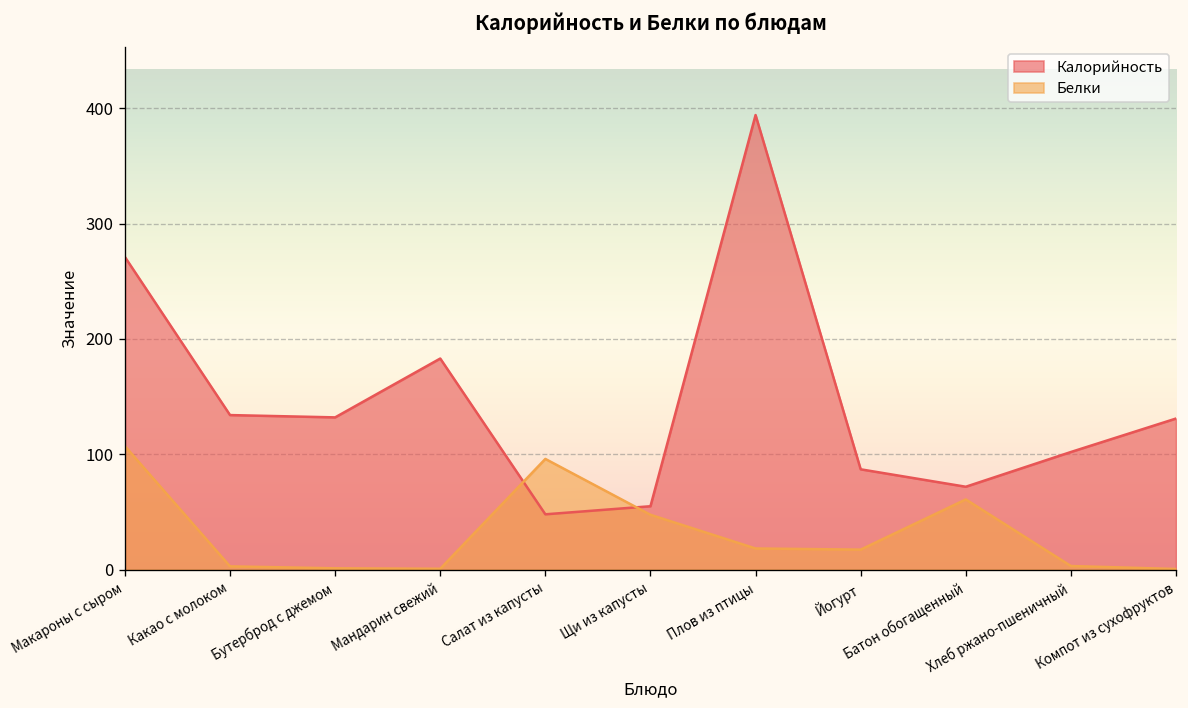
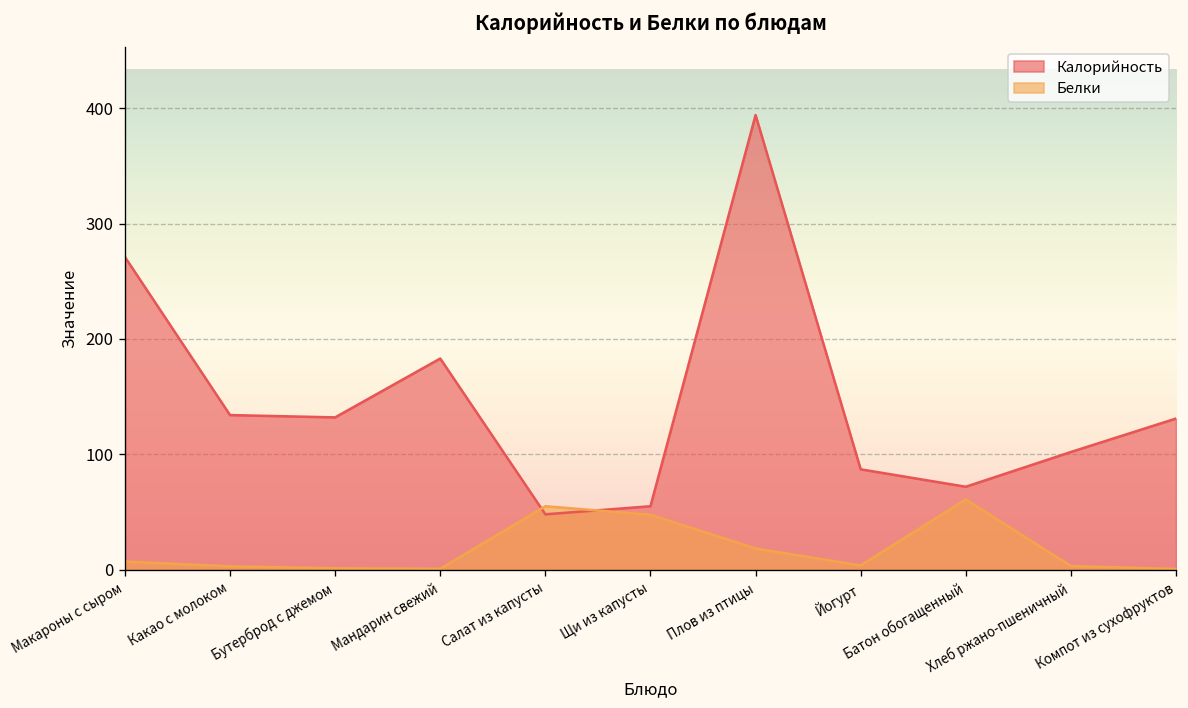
  {
    "Калорийность": {
      "Макароны с сыром": 270,
      "Какао с молоком": 130,
      "Бутерброд с джемом": 130,
      "Мандарин свежий": 180,
      "Салат из капусты": 50,
      "Щи из капусты": 60,
      "Плов из птицы": 390,
      "Йогурт": 90,
      "Батон обогащенный": 70,
      "Хлеб ржано-пшеничный": 100,
      "Компот из сухофруктов": 130
    },
    "Белки": {
-     "Макароны с сыром": 110,
+     "Макароны с сыром": 10,
      "Какао с молоком": 0,
      "Бутерброд с джемом": 0,
      "Мандарин свежий": 0,
-     "Салат из капусты": 100,
+     "Салат из капусты": 60,
      "Щи из капусты": 50,
      "Плов из птицы": 20,
-     "Йогурт": 20,
+     "Йогурт": 0,
      "Батон обогащенный": 60,
      "Хлеб ржано-пшеничный": 0,
      "Компот из сухофруктов": 0
    }
  }
